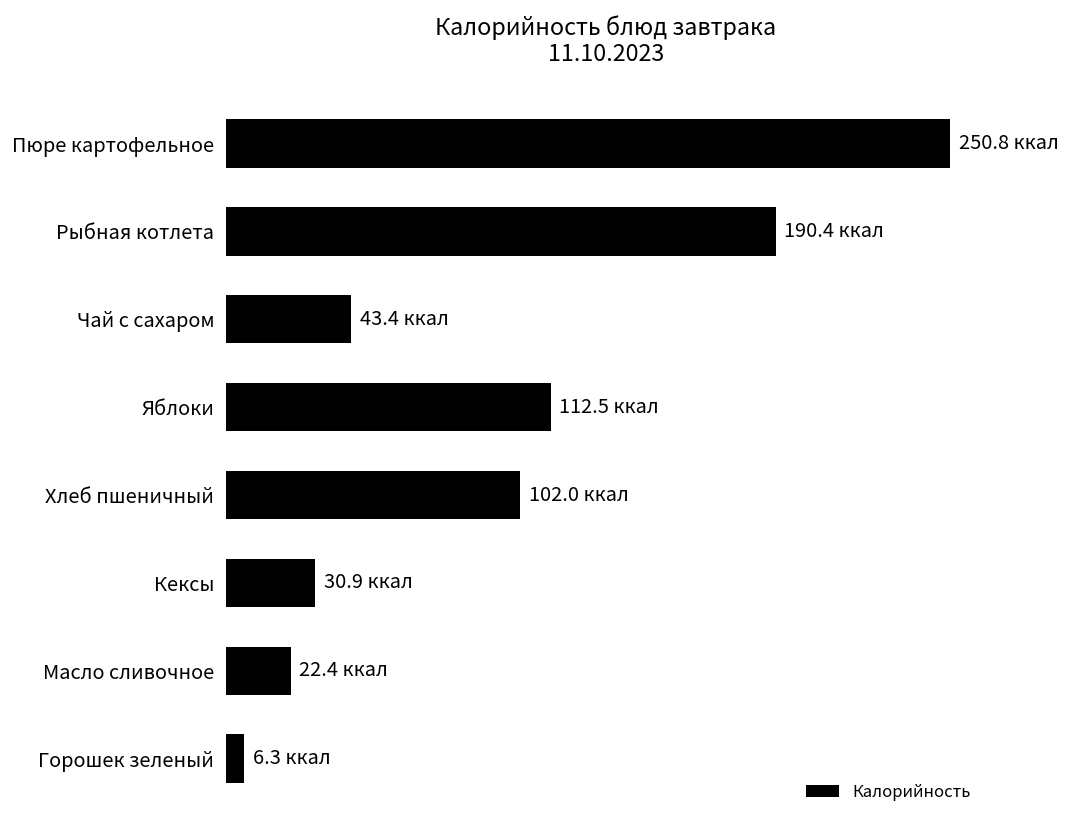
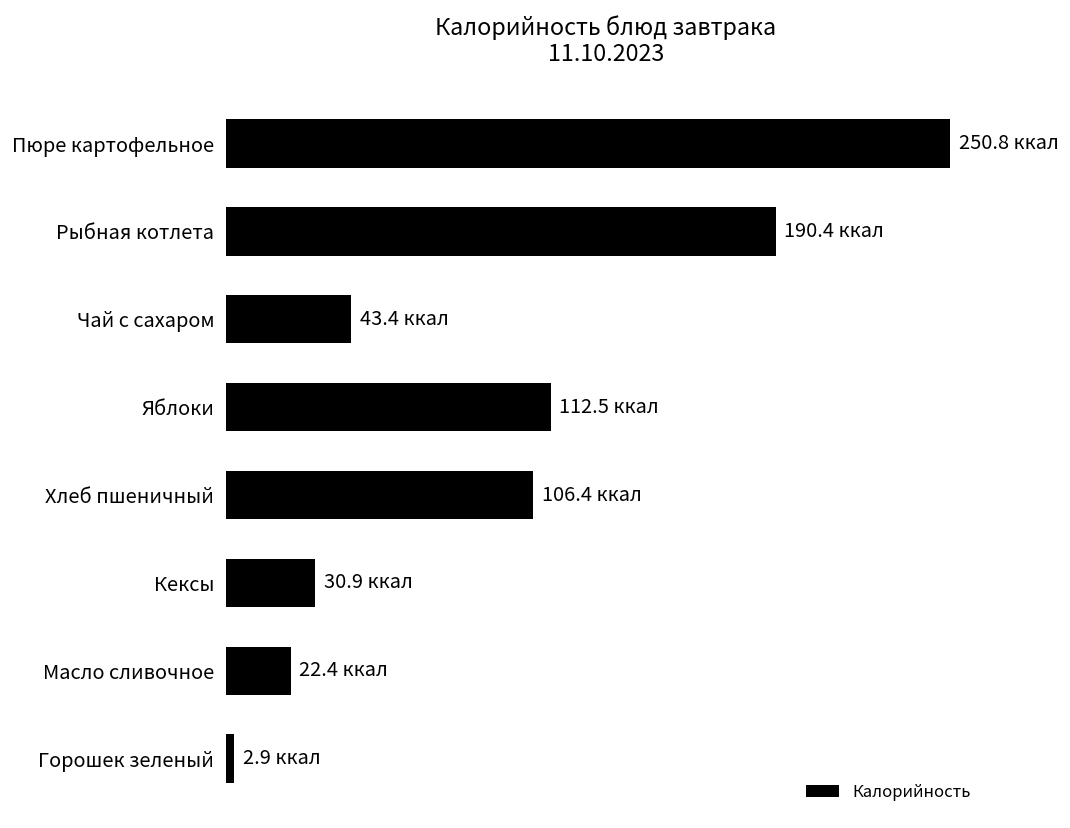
  {
    "Пюре картофельное": 250.8,
    "Рыбная котлета": 190.4,
    "Чай с сахаром": 43.4,
    "Яблоки": 112.5,
-   "Хлеб пшеничный": 102.0,
+   "Хлеб пшеничный": 106.4,
    "Кексы": 30.9,
    "Масло сливочное": 22.4,
-   "Горошек зеленый": 6.3
+   "Горошек зеленый": 2.9
  }
